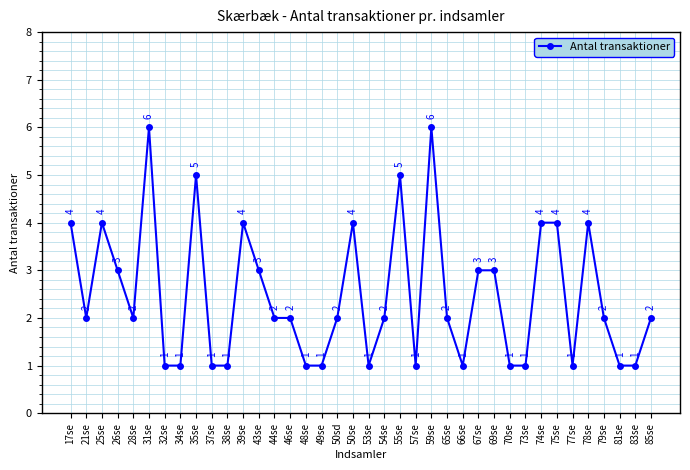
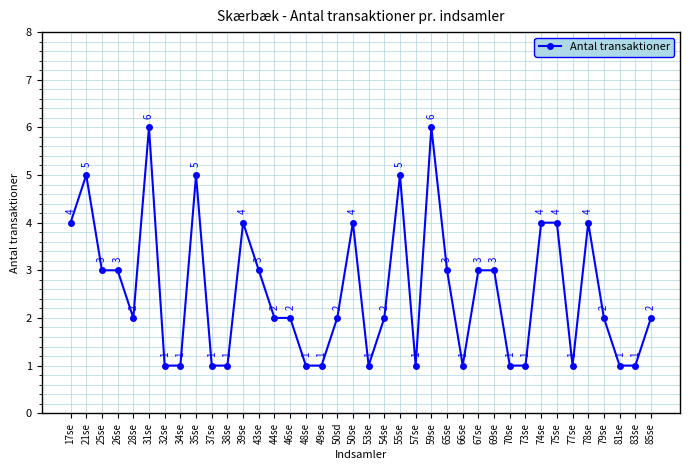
  {
    "17se": 4,
-   "21se": 2,
-   "25se": 4,
+   "21se": 5,
+   "25se": 3,
    "26se": 3,
    "28se": 2,
    "31se": 6,
    "32se": 1,
    "34se": 1,
    "35se": 5,
    "37se": 1,
    "38se": 1,
    "39se": 4,
    "43se": 3,
    "44se": 2,
    "46se": 2,
    "48se": 1,
    "49se": 1,
    "50sd": 2,
    "50se": 4,
    "53se": 1,
    "54se": 2,
    "55se": 5,
    "57se": 1,
    "59se": 6,
-   "65se": 2,
+   "65se": 3,
    "66se": 1,
    "67se": 3,
    "69se": 3,
    "70se": 1,
    "73se": 1,
    "74se": 4,
    "75se": 4,
    "77se": 1,
    "78se": 4,
    "79se": 2,
    "81se": 1,
    "83se": 1,
    "85se": 2
  }
